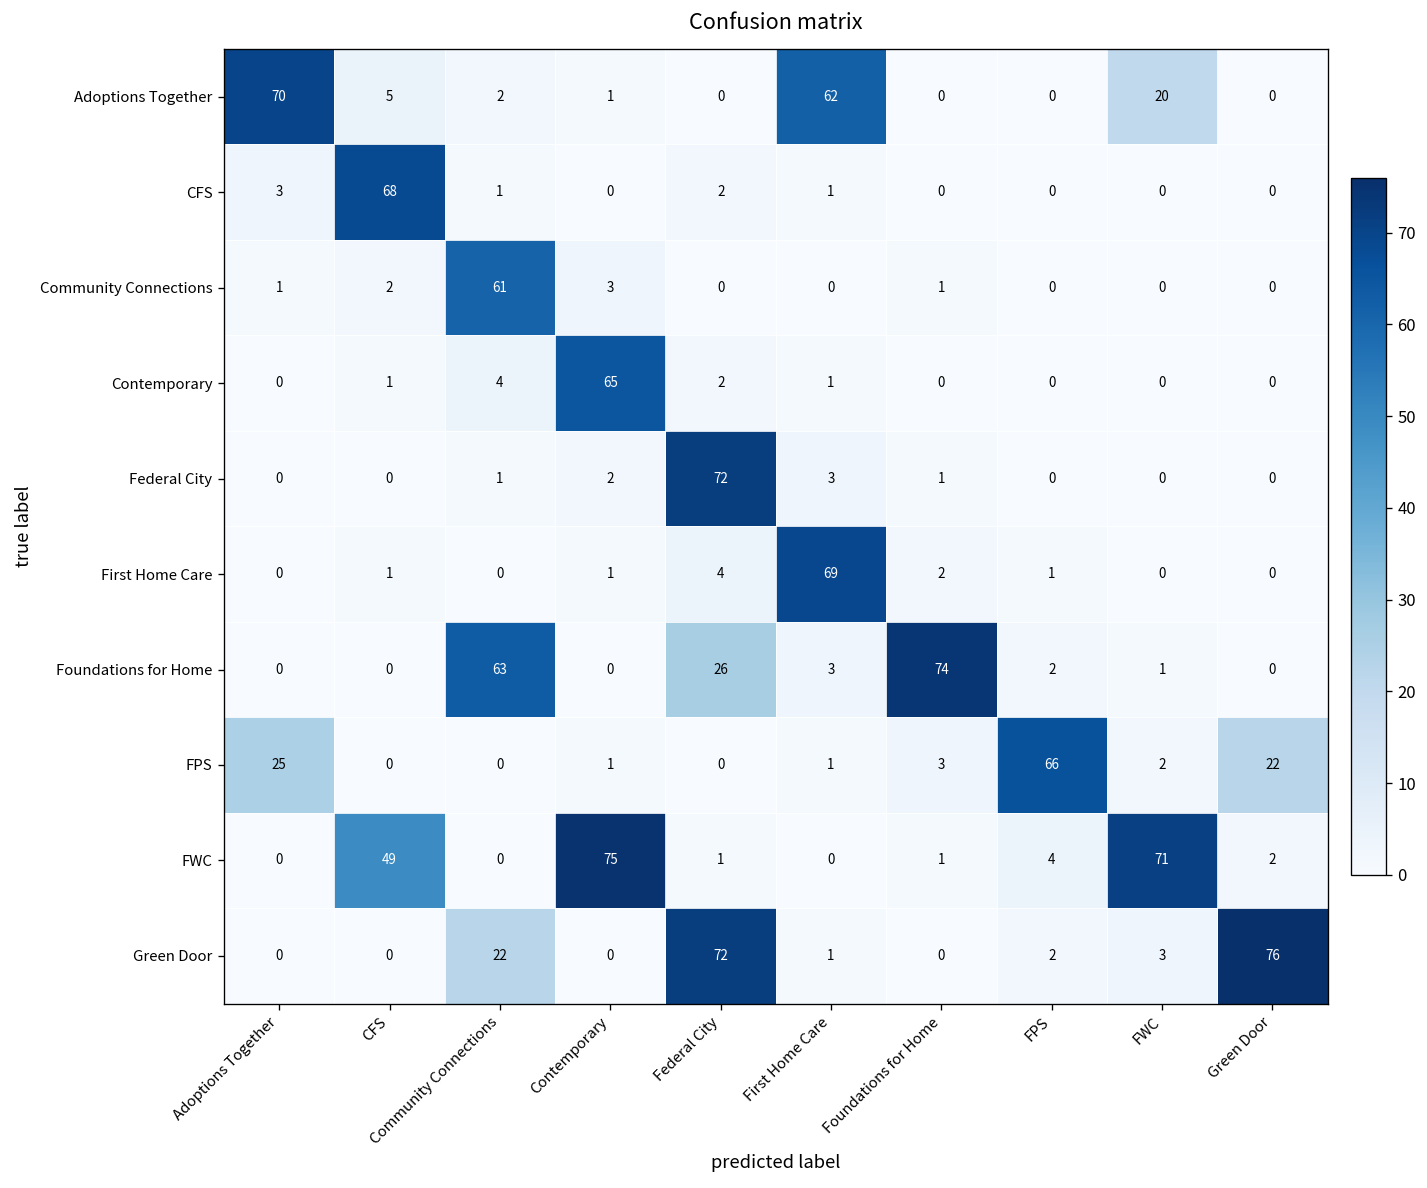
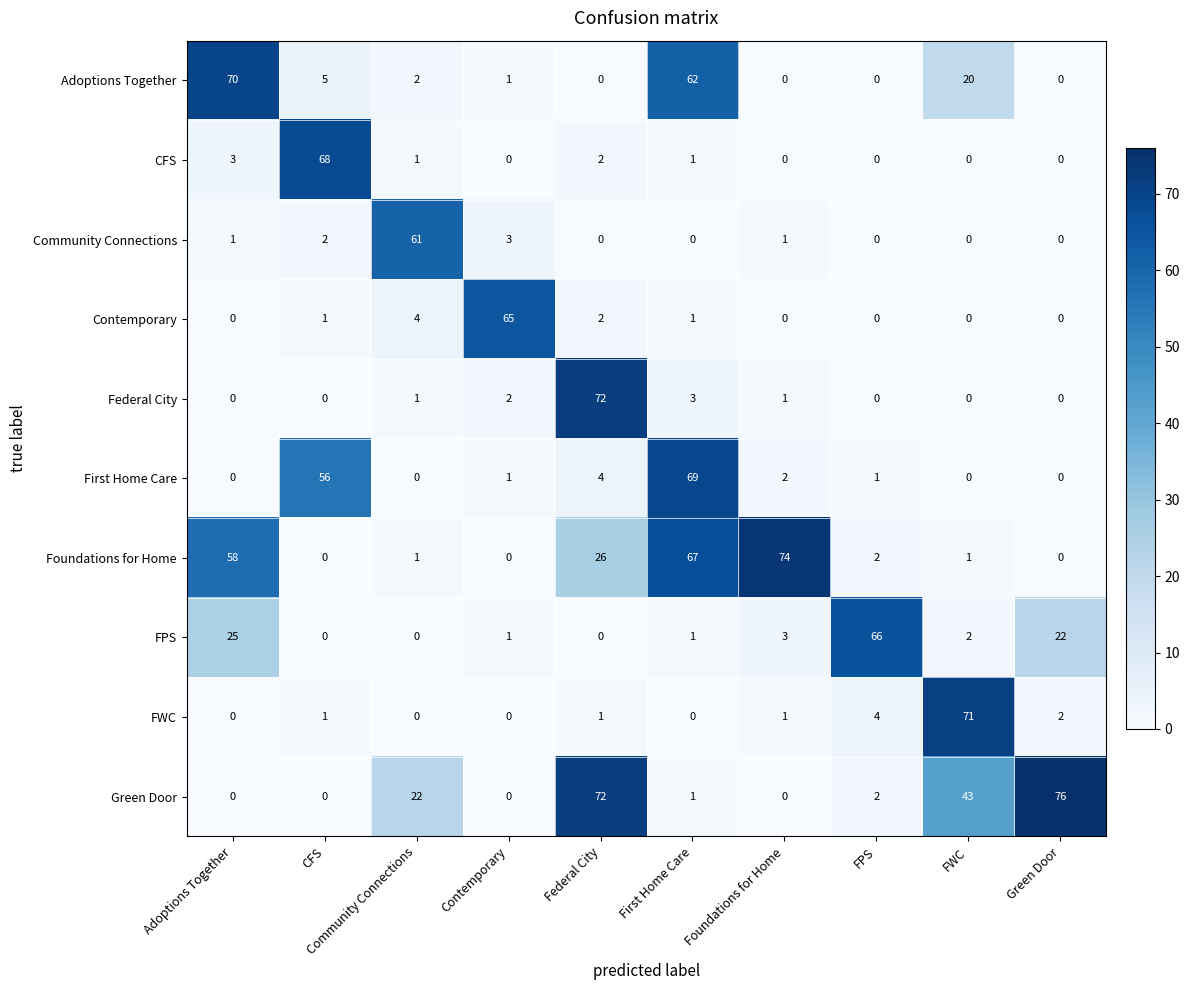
  {
    "Adoptions Together": {
      "Adoptions Together": 70,
      "CFS": 5,
      "Community Connections": 2,
      "Contemporary": 1,
      "Federal City": 0,
      "First Home Care": 62,
      "Foundations for Home": 0,
      "FPS": 0,
      "FWC": 20,
      "Green Door": 0
    },
    "CFS": {
      "Adoptions Together": 3,
      "CFS": 68,
      "Community Connections": 1,
      "Contemporary": 0,
      "Federal City": 2,
      "First Home Care": 1,
      "Foundations for Home": 0,
      "FPS": 0,
      "FWC": 0,
      "Green Door": 0
    },
    "Community Connections": {
      "Adoptions Together": 1,
      "CFS": 2,
      "Community Connections": 61,
      "Contemporary": 3,
      "Federal City": 0,
      "First Home Care": 0,
      "Foundations for Home": 1,
      "FPS": 0,
      "FWC": 0,
      "Green Door": 0
    },
    "Contemporary": {
      "Adoptions Together": 0,
      "CFS": 1,
      "Community Connections": 4,
      "Contemporary": 65,
      "Federal City": 2,
      "First Home Care": 1,
      "Foundations for Home": 0,
      "FPS": 0,
      "FWC": 0,
      "Green Door": 0
    },
    "Federal City": {
      "Adoptions Together": 0,
      "CFS": 0,
      "Community Connections": 1,
      "Contemporary": 2,
      "Federal City": 72,
      "First Home Care": 3,
      "Foundations for Home": 1,
      "FPS": 0,
      "FWC": 0,
      "Green Door": 0
    },
    "First Home Care": {
      "Adoptions Together": 0,
-     "CFS": 1,
+     "CFS": 56,
      "Community Connections": 0,
      "Contemporary": 1,
      "Federal City": 4,
      "First Home Care": 69,
      "Foundations for Home": 2,
      "FPS": 1,
      "FWC": 0,
      "Green Door": 0
    },
    "Foundations for Home": {
-     "Adoptions Together": 0,
+     "Adoptions Together": 58,
      "CFS": 0,
-     "Community Connections": 63,
+     "Community Connections": 1,
      "Contemporary": 0,
      "Federal City": 26,
-     "First Home Care": 3,
+     "First Home Care": 67,
      "Foundations for Home": 74,
      "FPS": 2,
      "FWC": 1,
      "Green Door": 0
    },
    "FPS": {
      "Adoptions Together": 25,
      "CFS": 0,
      "Community Connections": 0,
      "Contemporary": 1,
      "Federal City": 0,
      "First Home Care": 1,
      "Foundations for Home": 3,
      "FPS": 66,
      "FWC": 2,
      "Green Door": 22
    },
    "FWC": {
      "Adoptions Together": 0,
-     "CFS": 49,
+     "CFS": 1,
      "Community Connections": 0,
-     "Contemporary": 75,
+     "Contemporary": 0,
      "Federal City": 1,
      "First Home Care": 0,
      "Foundations for Home": 1,
      "FPS": 4,
      "FWC": 71,
      "Green Door": 2
    },
    "Green Door": {
      "Adoptions Together": 0,
      "CFS": 0,
      "Community Connections": 22,
      "Contemporary": 0,
      "Federal City": 72,
      "First Home Care": 1,
      "Foundations for Home": 0,
      "FPS": 2,
-     "FWC": 3,
+     "FWC": 43,
      "Green Door": 76
    }
  }
